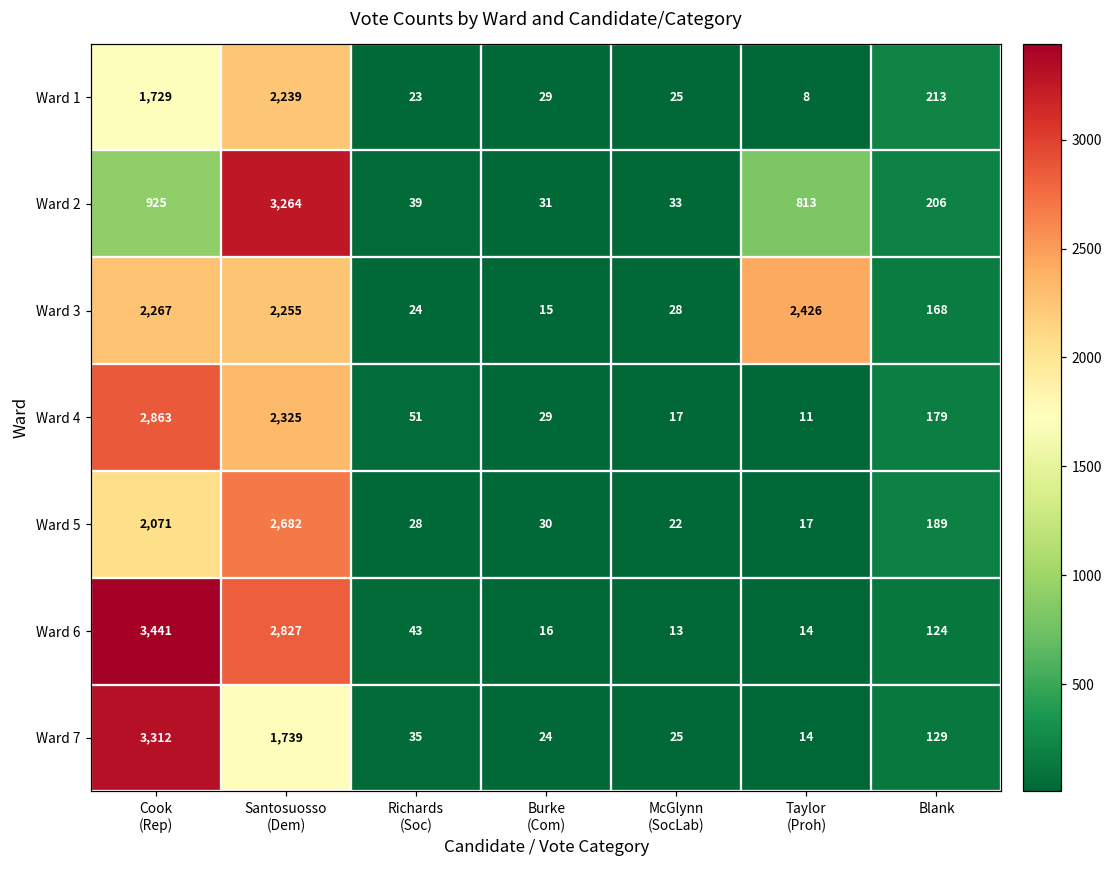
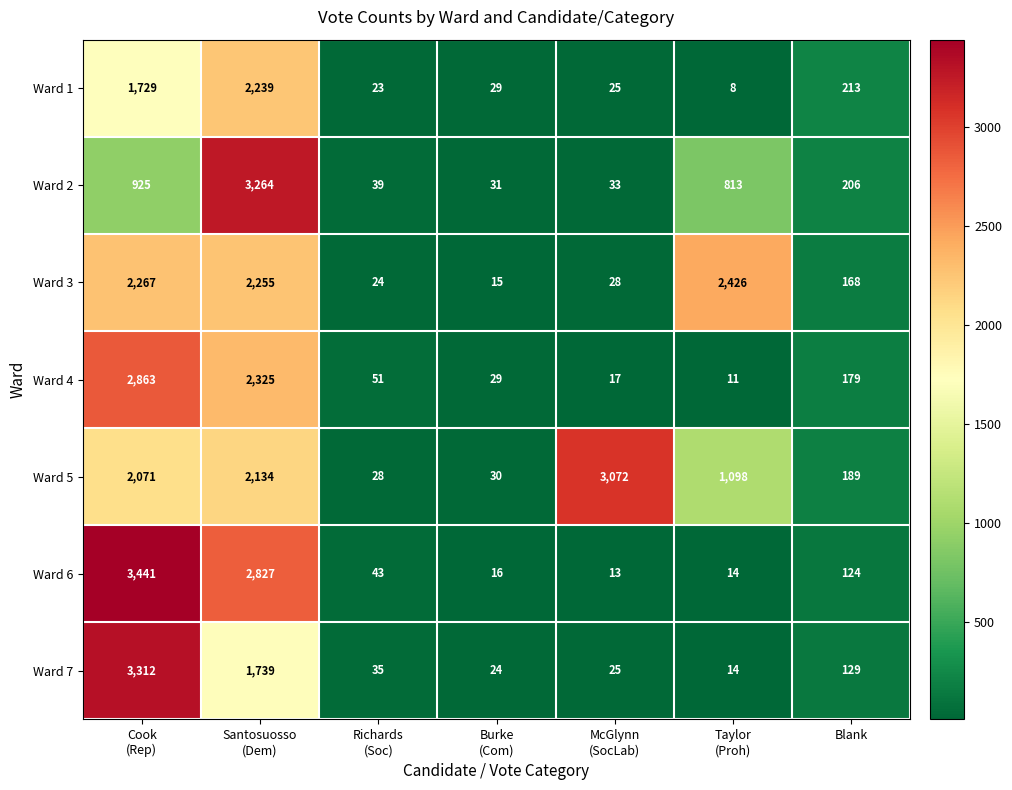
  {
    "Ward 1": {
      "Cook (Rep)": "1,729",
      "Santosuosso (Dem)": "2,239",
      "Richards (Soc)": "23",
      "Burke (Com)": "29",
      "McGlynn (SocLab)": "25",
      "Taylor (Proh)": "8",
      "Blank": "213"
    },
    "Ward 2": {
      "Cook (Rep)": "925",
      "Santosuosso (Dem)": "3,264",
      "Richards (Soc)": "39",
      "Burke (Com)": "31",
      "McGlynn (SocLab)": "33",
      "Taylor (Proh)": "813",
      "Blank": "206"
    },
    "Ward 3": {
      "Cook (Rep)": "2,267",
      "Santosuosso (Dem)": "2,255",
      "Richards (Soc)": "24",
      "Burke (Com)": "15",
      "McGlynn (SocLab)": "28",
      "Taylor (Proh)": "2,426",
      "Blank": "168"
    },
    "Ward 4": {
      "Cook (Rep)": "2,863",
      "Santosuosso (Dem)": "2,325",
      "Richards (Soc)": "51",
      "Burke (Com)": "29",
      "McGlynn (SocLab)": "17",
      "Taylor (Proh)": "11",
      "Blank": "179"
    },
    "Ward 5": {
      "Cook (Rep)": "2,071",
-     "Santosuosso (Dem)": "2,682",
+     "Santosuosso (Dem)": "2,134",
      "Richards (Soc)": "28",
      "Burke (Com)": "30",
-     "McGlynn (SocLab)": "22",
-     "Taylor (Proh)": "17",
+     "McGlynn (SocLab)": "3,072",
+     "Taylor (Proh)": "1,098",
      "Blank": "189"
    },
    "Ward 6": {
      "Cook (Rep)": "3,441",
      "Santosuosso (Dem)": "2,827",
      "Richards (Soc)": "43",
      "Burke (Com)": "16",
      "McGlynn (SocLab)": "13",
      "Taylor (Proh)": "14",
      "Blank": "124"
    },
    "Ward 7": {
      "Cook (Rep)": "3,312",
      "Santosuosso (Dem)": "1,739",
      "Richards (Soc)": "35",
      "Burke (Com)": "24",
      "McGlynn (SocLab)": "25",
      "Taylor (Proh)": "14",
      "Blank": "129"
    }
  }
